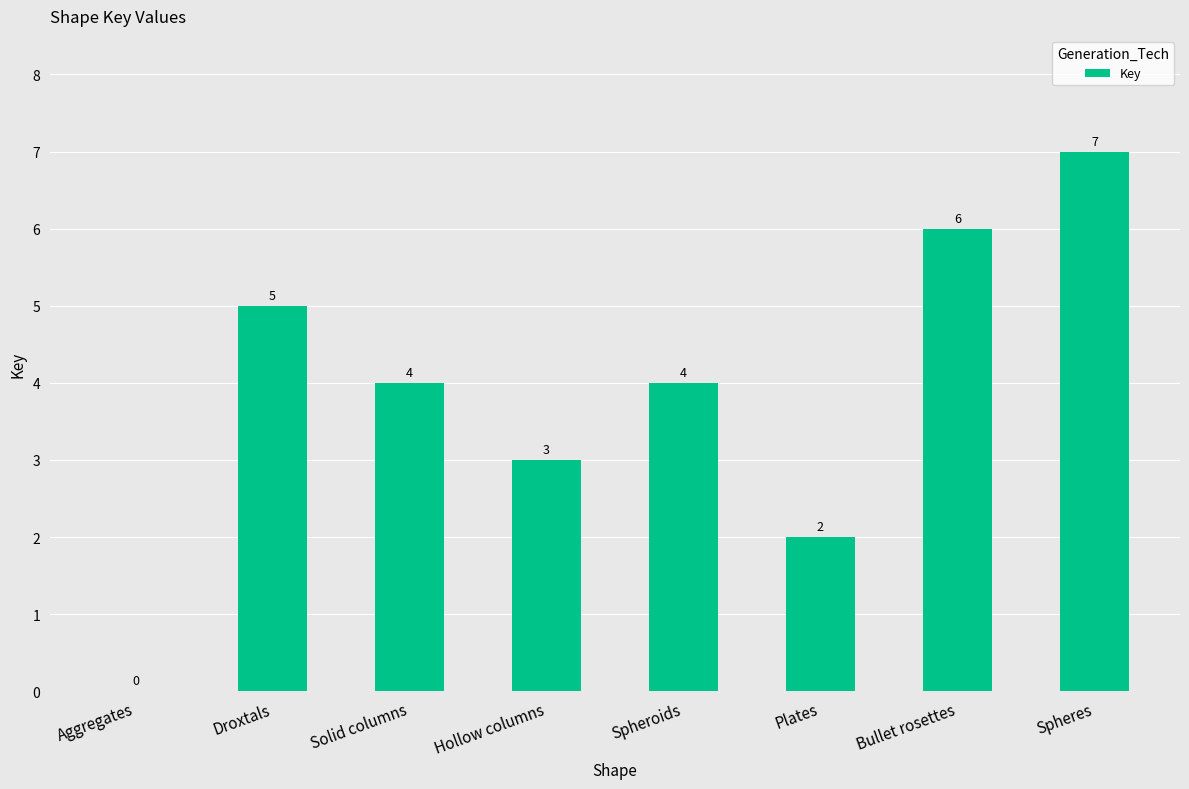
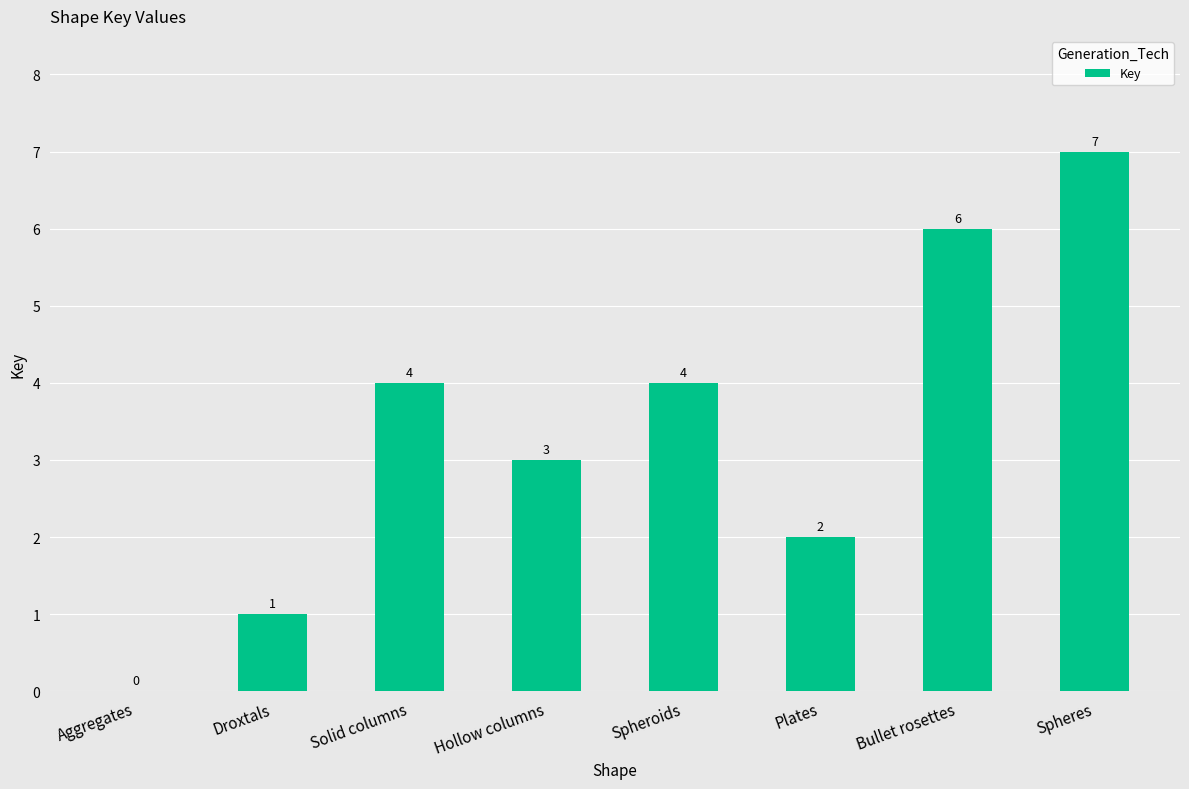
  {
    "Aggregates": 0,
-   "Droxtals": 5,
+   "Droxtals": 1,
    "Solid columns": 4,
    "Hollow columns": 3,
    "Spheroids": 4,
    "Plates": 2,
    "Bullet rosettes": 6,
    "Spheres": 7
  }
